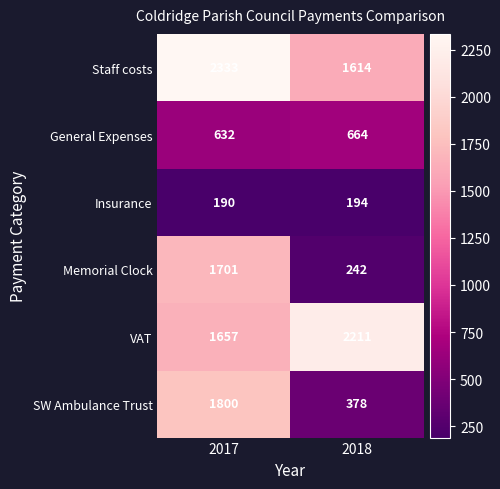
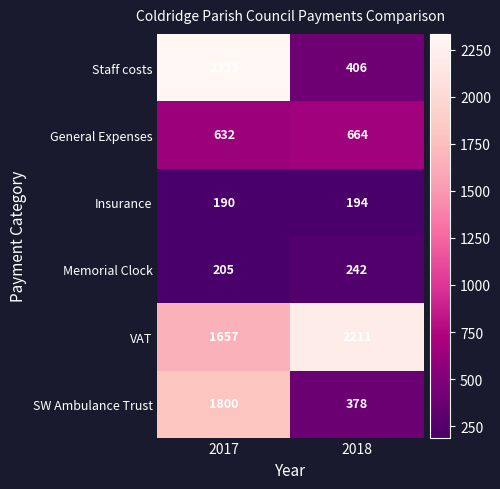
  {
    "Staff costs": {
-     "2018": 1614
+     "2018": 406
    },
    "General Expenses": {
      "2017": 632,
      "2018": 664
    },
    "Insurance": {
      "2017": 190,
      "2018": 194
    },
    "Memorial Clock": {
-     "2017": 1701,
+     "2017": 205,
      "2018": 242
    },
    "VAT": {
      "2017": 1657
    },
    "SW Ambulance Trust": {
      "2017": 1800,
      "2018": 378
    }
  }
